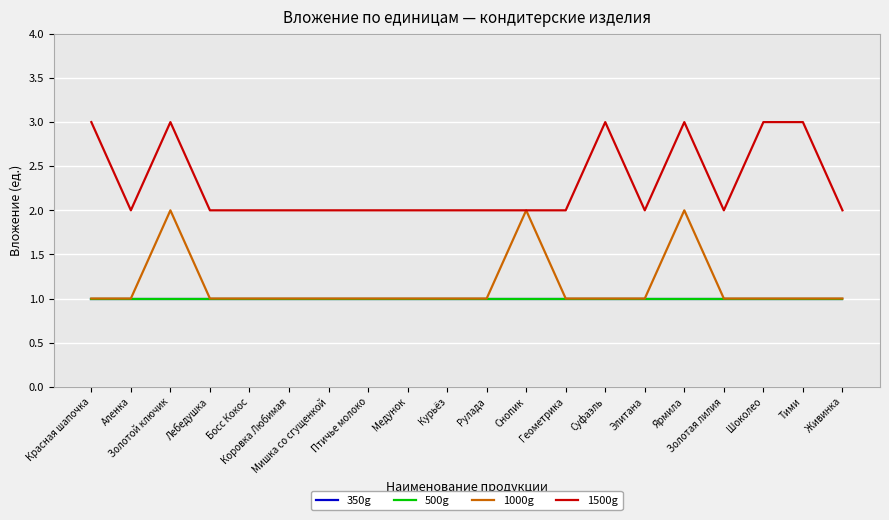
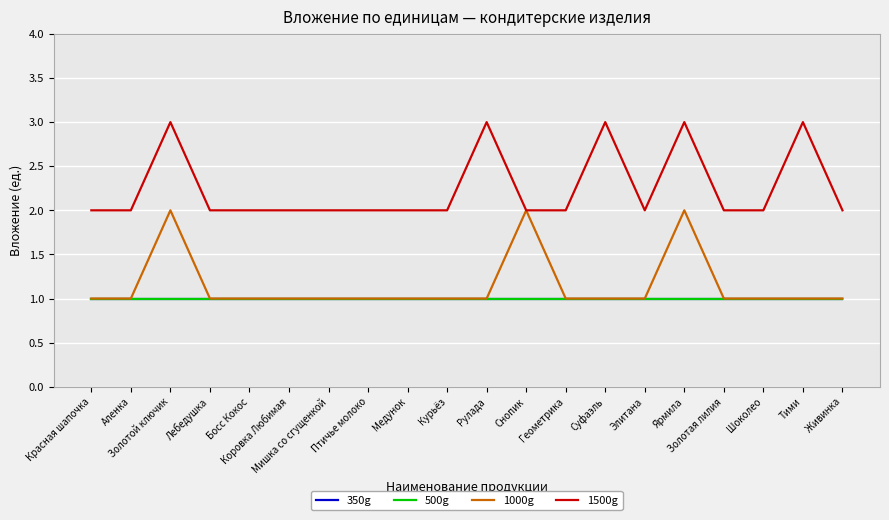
  {
    "500g": {
      "Золотой ключик": 1,
      "Снопик": 1,
      "Ярмила": 1
    },
    "1000g": {
      "Золотой ключик": 2,
      "Ярмила": 2
    },
    "1500g": {
-     "Красная шапочка": 3,
+     "Красная шапочка": 2,
      "Аленка": 2,
      "Золотой ключик": 3,
      "Лебедушка": 2,
      "Босс Кокос": 2,
      "Коровка Любимая": 2,
      "Мишка со сгущенкой": 2,
      "Птичье молоко": 2,
      "Медунок": 2,
      "Курьёз": 2,
-     "Рулада": 2,
+     "Рулада": 3,
      "Геометрика": 2,
      "Суфаэль": 3,
      "Элитана": 2,
      "Ярмила": 3,
      "Золотая лилия": 2,
-     "Шоколео": 3,
+     "Шоколео": 2,
      "Тими": 3,
      "Живинка": 2
    }
  }
